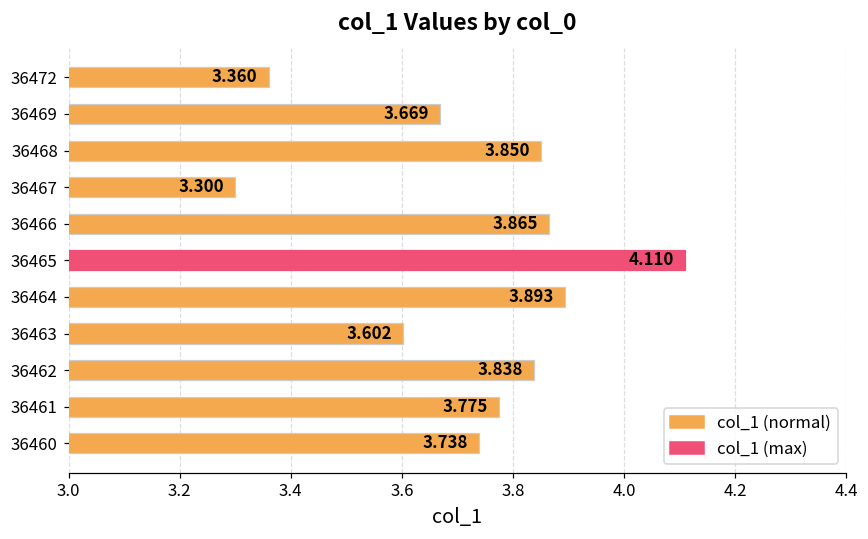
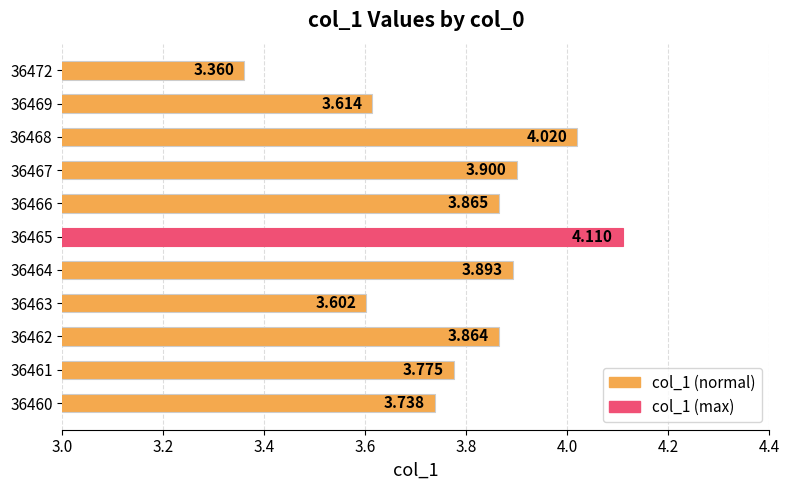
  {
    "36472": 3.360,
-   "36469": 3.669,
-   "36468": 3.850,
-   "36467": 3.300,
+   "36469": 3.614,
+   "36468": 4.020,
+   "36467": 3.900,
    "36466": 3.865,
    "36465": 4.110,
    "36464": 3.893,
    "36463": 3.602,
-   "36462": 3.838,
+   "36462": 3.864,
    "36461": 3.775,
    "36460": 3.738
  }
